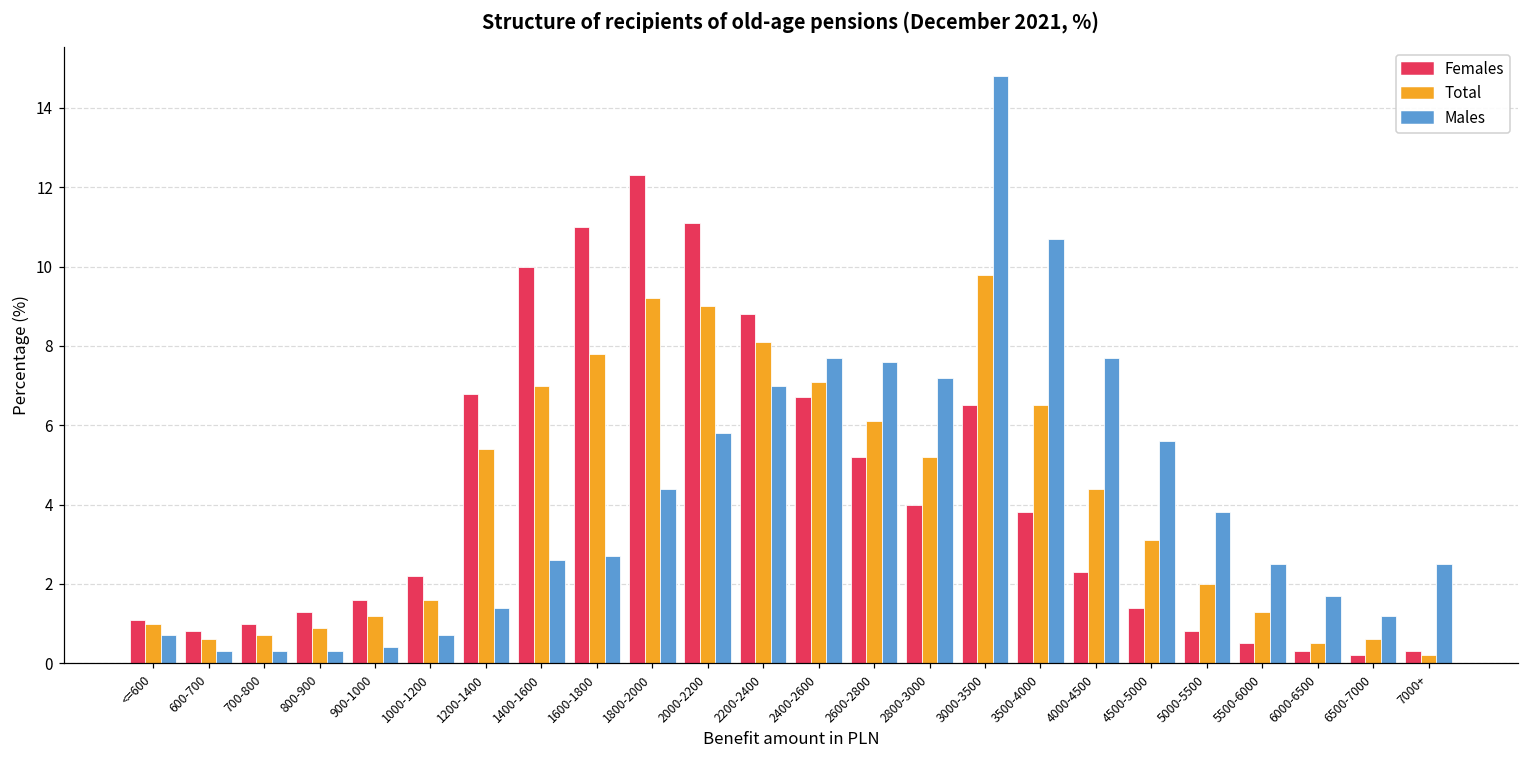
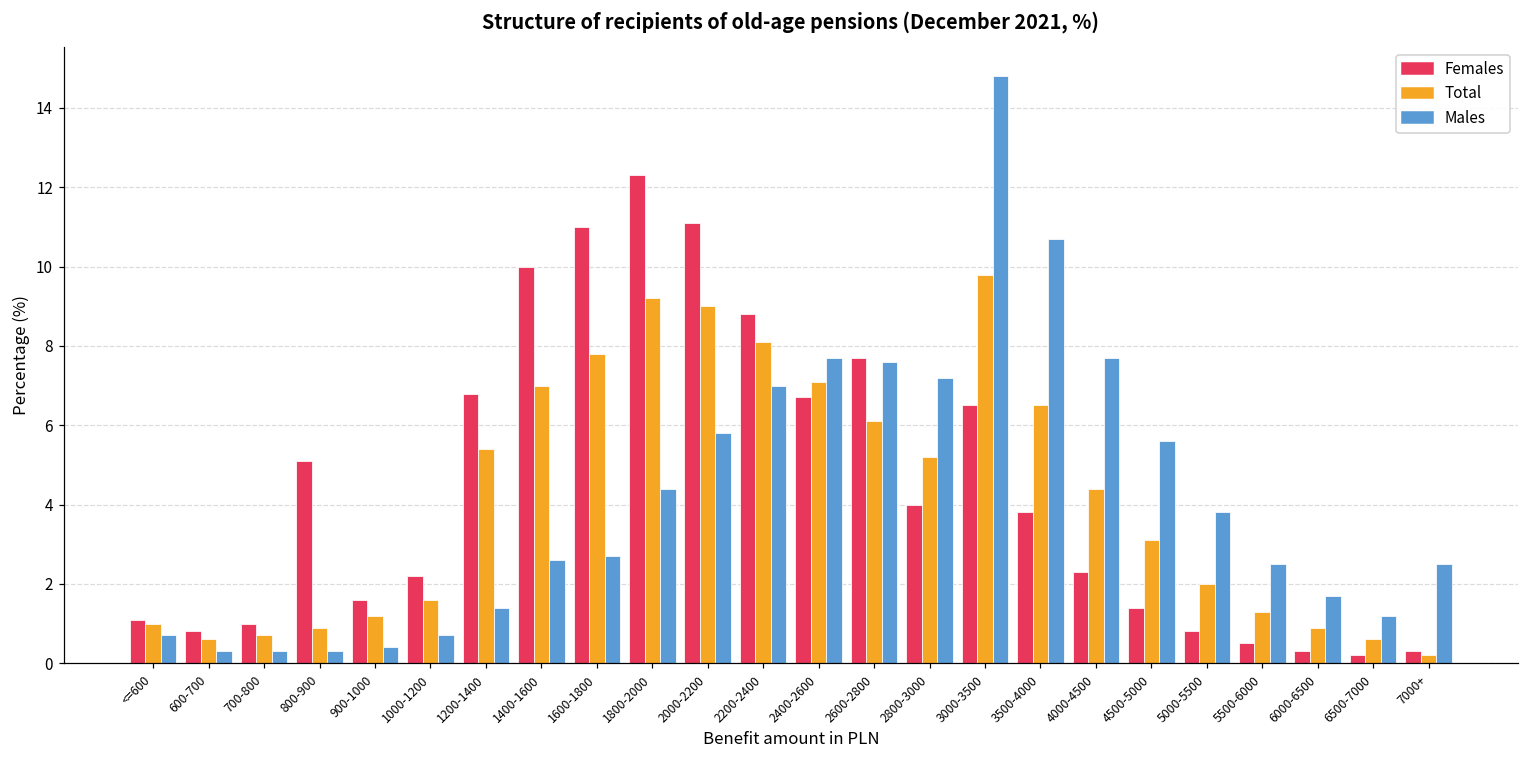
  {
    "Females": {
      "<=600": 1.1,
      "600-700": 0.8,
      "700-800": 1.0,
-     "800-900": 1.3,
+     "800-900": 5.1,
      "900-1000": 1.6,
      "1000-1200": 2.2,
      "1200-1400": 6.8,
      "1400-1600": 10.0,
      "1600-1800": 11.0,
      "1800-2000": 12.3,
      "2000-2200": 11.1,
      "2200-2400": 8.8,
      "2400-2600": 6.7,
-     "2600-2800": 5.2,
+     "2600-2800": 7.7,
      "2800-3000": 4.0,
      "3000-3500": 6.5,
      "3500-4000": 3.8,
      "4000-4500": 2.3,
      "4500-5000": 1.4,
      "5000-5500": 0.8,
      "5500-6000": 0.5,
      "6000-6500": 0.3,
      "6500-7000": 0.2,
      "7000+": 0.3
    },
    "Total": {
      "<=600": 1.0,
      "600-700": 0.6,
      "700-800": 0.7,
      "800-900": 0.9,
      "900-1000": 1.2,
      "1000-1200": 1.6,
      "1200-1400": 5.4,
      "1400-1600": 7.0,
      "1600-1800": 7.8,
      "1800-2000": 9.2,
      "2000-2200": 9.0,
      "2200-2400": 8.1,
      "2400-2600": 7.1,
      "2600-2800": 6.1,
      "2800-3000": 5.2,
      "3000-3500": 9.8,
      "3500-4000": 6.5,
      "4000-4500": 4.4,
      "4500-5000": 3.1,
      "5000-5500": 2.0,
      "5500-6000": 1.3,
-     "6000-6500": 0.5,
+     "6000-6500": 0.9,
      "6500-7000": 0.6,
      "7000+": 0.2
    },
    "Males": {
      "<=600": 0.7,
      "600-700": 0.3,
      "700-800": 0.3,
      "800-900": 0.3,
      "900-1000": 0.4,
      "1000-1200": 0.7,
      "1200-1400": 1.4,
      "1400-1600": 2.6,
      "1600-1800": 2.7,
      "1800-2000": 4.4,
      "2000-2200": 5.8,
      "2200-2400": 7.0,
      "2400-2600": 7.7,
      "2600-2800": 7.6,
      "2800-3000": 7.2,
      "3000-3500": 14.8,
      "3500-4000": 10.7,
      "4000-4500": 7.7,
      "4500-5000": 5.6,
      "5000-5500": 3.8,
      "5500-6000": 2.5,
      "6000-6500": 1.7,
      "6500-7000": 1.2,
      "7000+": 2.5
    }
  }
